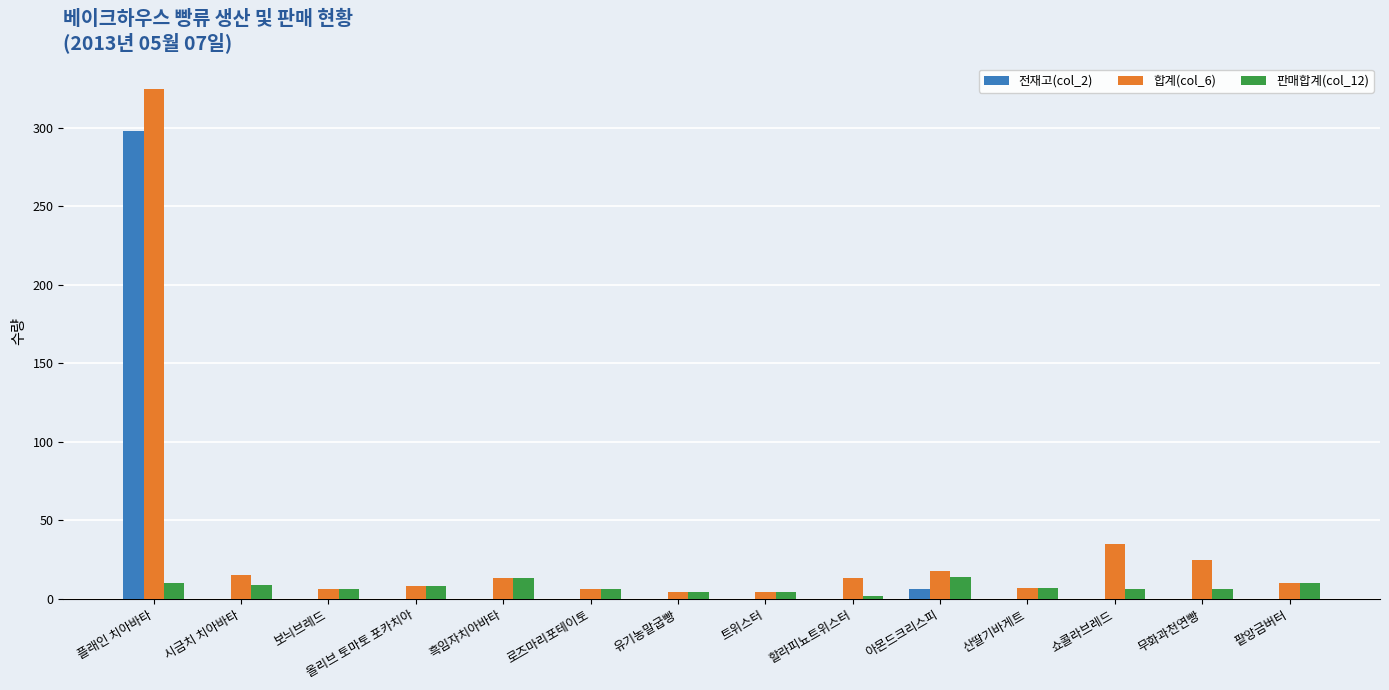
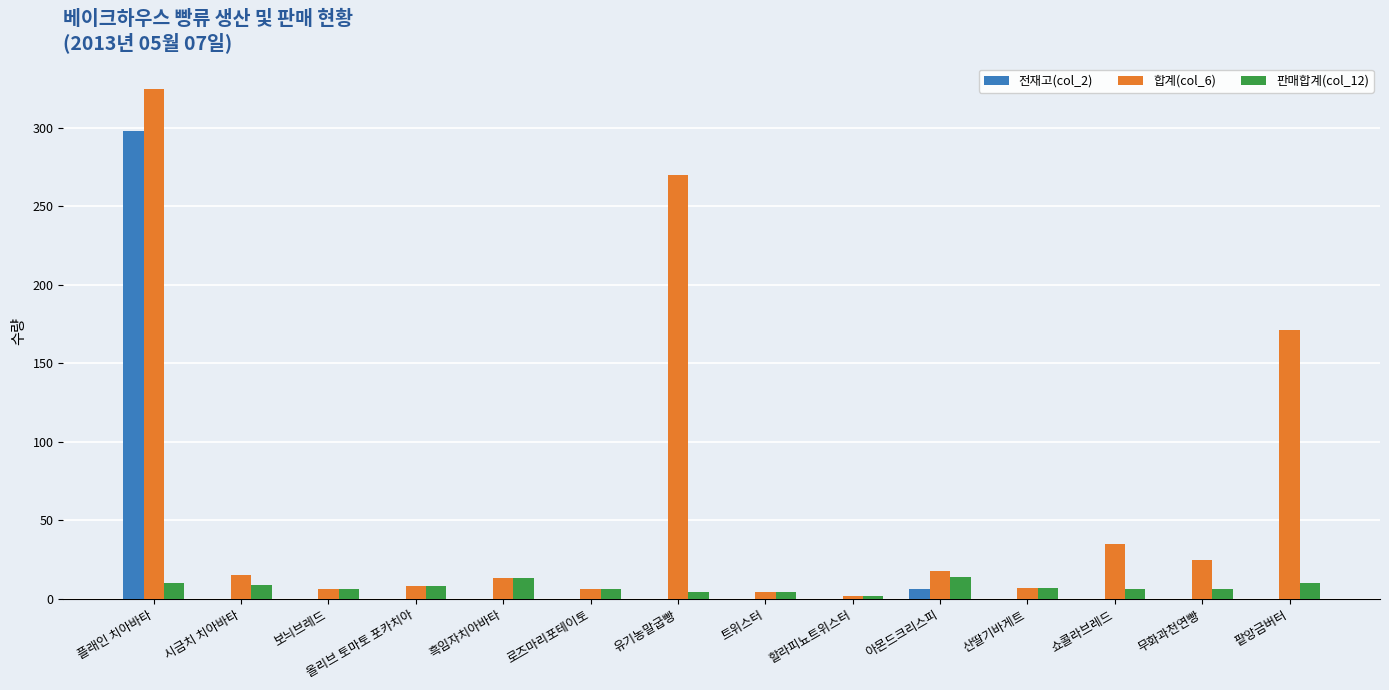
  {
    "전재고(col_2)": {
      "플래인 치아바타": 298,
      "시금치 치아바타": 0,
      "보늬브레드": 0,
      "올리브 토마토 포카치아": 0,
      "흑임자치아바타": 0,
      "로즈마리포테이토": 0,
      "유기농말굽빵": 0,
      "트위스터": 0,
      "할라피뇨트위스터": 0,
      "아몬드크리스피": 6,
      "산딸기바게트": 0,
      "쇼콜라브레드": 0,
      "무화과천연빵": 0,
      "팥앙금버터": 0
    },
    "합계(col_6)": {
      "플래인 치아바타": 325,
      "시금치 치아바타": 15,
      "보늬브레드": 6,
      "올리브 토마토 포카치아": 8,
      "흑임자치아바타": 13,
      "로즈마리포테이토": 6,
-     "유기농말굽빵": 4,
+     "유기농말굽빵": 270,
      "트위스터": 4,
-     "할라피뇨트위스터": 13,
+     "할라피뇨트위스터": 2,
      "아몬드크리스피": 18,
      "산딸기바게트": 7,
      "쇼콜라브레드": 35,
      "무화과천연빵": 25,
-     "팥앙금버터": 10
+     "팥앙금버터": 171
    },
    "판매합계(col_12)": {
      "플래인 치아바타": 10,
      "시금치 치아바타": 9,
      "보늬브레드": 6,
      "올리브 토마토 포카치아": 8,
      "흑임자치아바타": 13,
      "로즈마리포테이토": 6,
      "유기농말굽빵": 4,
      "트위스터": 4,
      "할라피뇨트위스터": 2,
      "아몬드크리스피": 14,
      "산딸기바게트": 7,
      "쇼콜라브레드": 6,
      "무화과천연빵": 6,
      "팥앙금버터": 10
    }
  }
